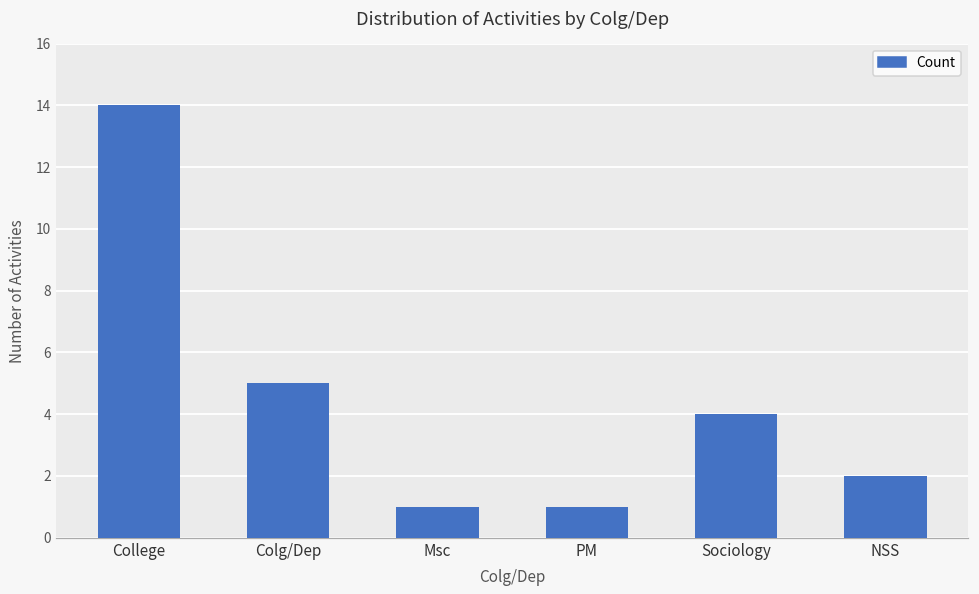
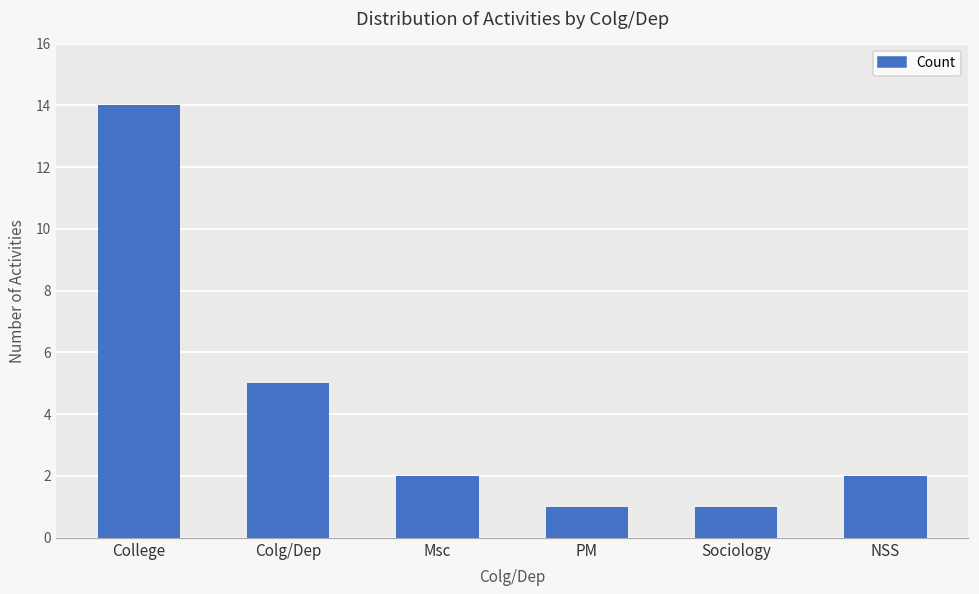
  {
    "College": 14,
    "Colg/Dep": 5,
-   "Msc": 1,
+   "Msc": 2,
    "PM": 1,
-   "Sociology": 4,
+   "Sociology": 1,
    "NSS": 2
  }
